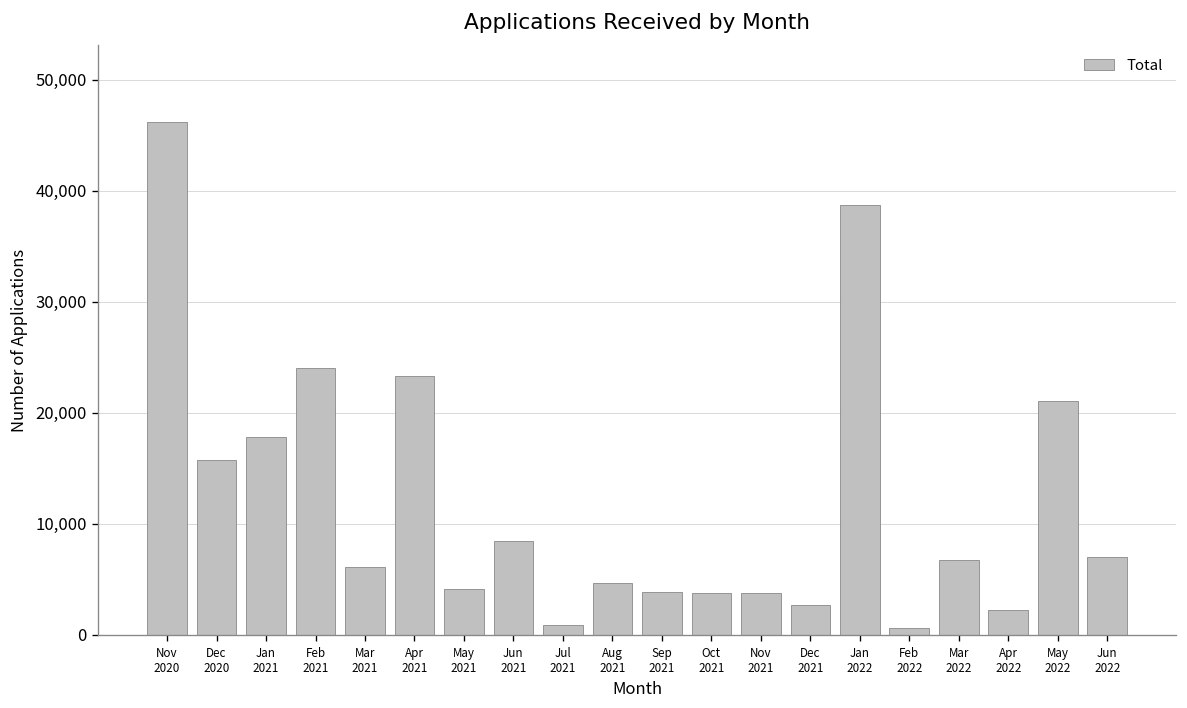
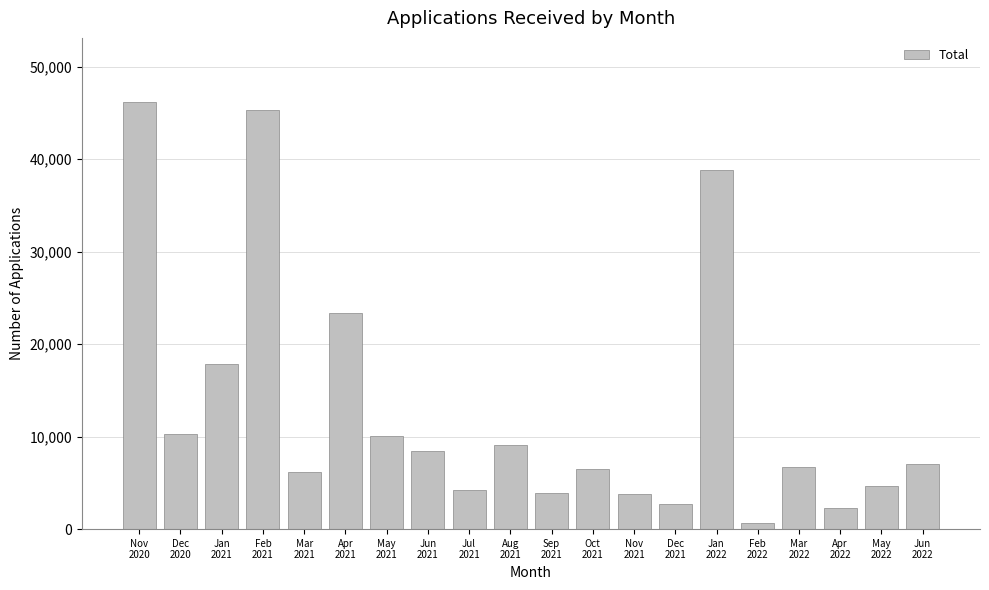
  {
    "Nov 2020": "46,000",
-   "Dec 2020": "16,000",
+   "Dec 2020": "10,000",
    "Jan 2021": "18,000",
-   "Feb 2021": "24,000",
+   "Feb 2021": "45,000",
    "Mar 2021": "6,000",
    "Apr 2021": "23,000",
-   "May 2021": "4,000",
+   "May 2021": "10,000",
    "Jun 2021": "8,000",
-   "Jul 2021": "1,000",
-   "Aug 2021": "5,000",
+   "Jul 2021": "4,000",
+   "Aug 2021": "9,000",
    "Sep 2021": "4,000",
-   "Oct 2021": "4,000",
+   "Oct 2021": "7,000",
    "Nov 2021": "4,000",
    "Dec 2021": "3,000",
    "Jan 2022": "39,000",
    "Feb 2022": "1,000",
    "Mar 2022": "7,000",
    "Apr 2022": "2,000",
-   "May 2022": "21,000",
+   "May 2022": "5,000",
    "Jun 2022": "7,000"
  }
